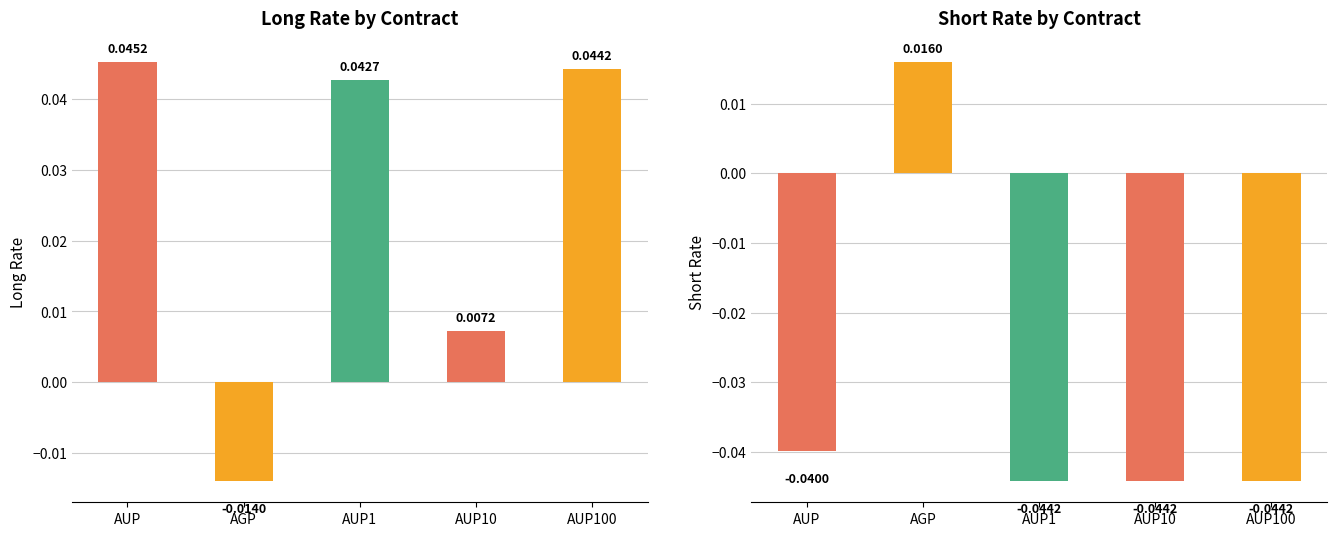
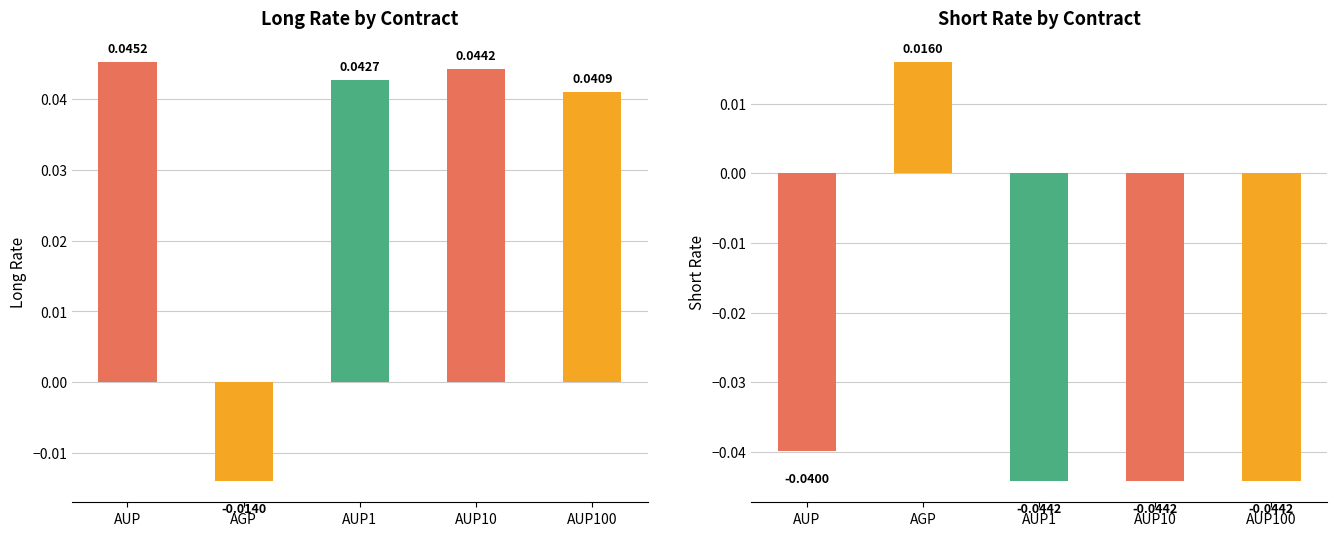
  {
    "Long Rate by Contract": {
      "AUP": 0.0452,
      "AGP": -0.0140,
      "AUP1": 0.0427,
-     "AUP10": 0.0072,
-     "AUP100": 0.0442
+     "AUP10": 0.0442,
+     "AUP100": 0.0409
    },
    "Short Rate by Contract": {
      "AUP": -0.0400,
      "AGP": 0.0160,
      "AUP1": -0.0442,
      "AUP10": -0.0442,
      "AUP100": -0.0442
    }
  }
